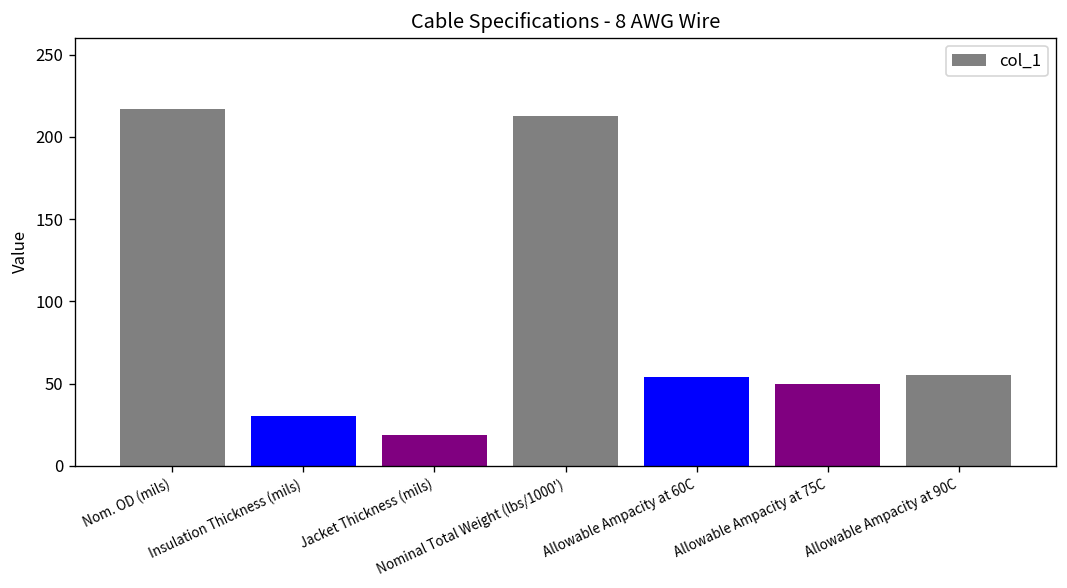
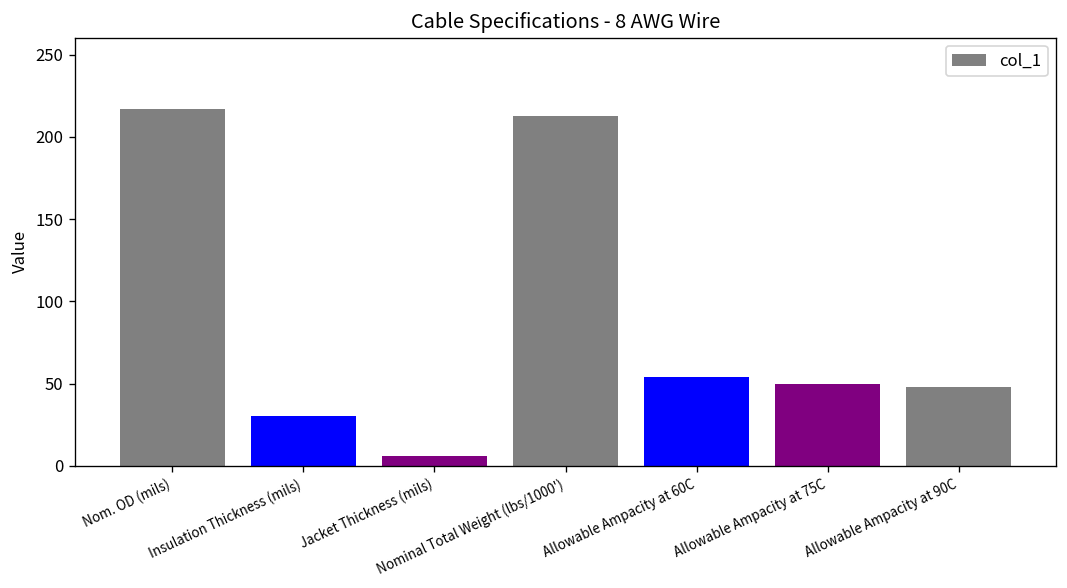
  {
    "Nom. OD (mils)": 217,
    "Insulation Thickness (mils)": 30,
-   "Jacket Thickness (mils)": 19,
+   "Jacket Thickness (mils)": 6,
    "Nominal Total Weight (lbs/1000')": 213,
    "Allowable Ampacity at 60C": 54,
    "Allowable Ampacity at 75C": 50,
-   "Allowable Ampacity at 90C": 55
+   "Allowable Ampacity at 90C": 48
  }
